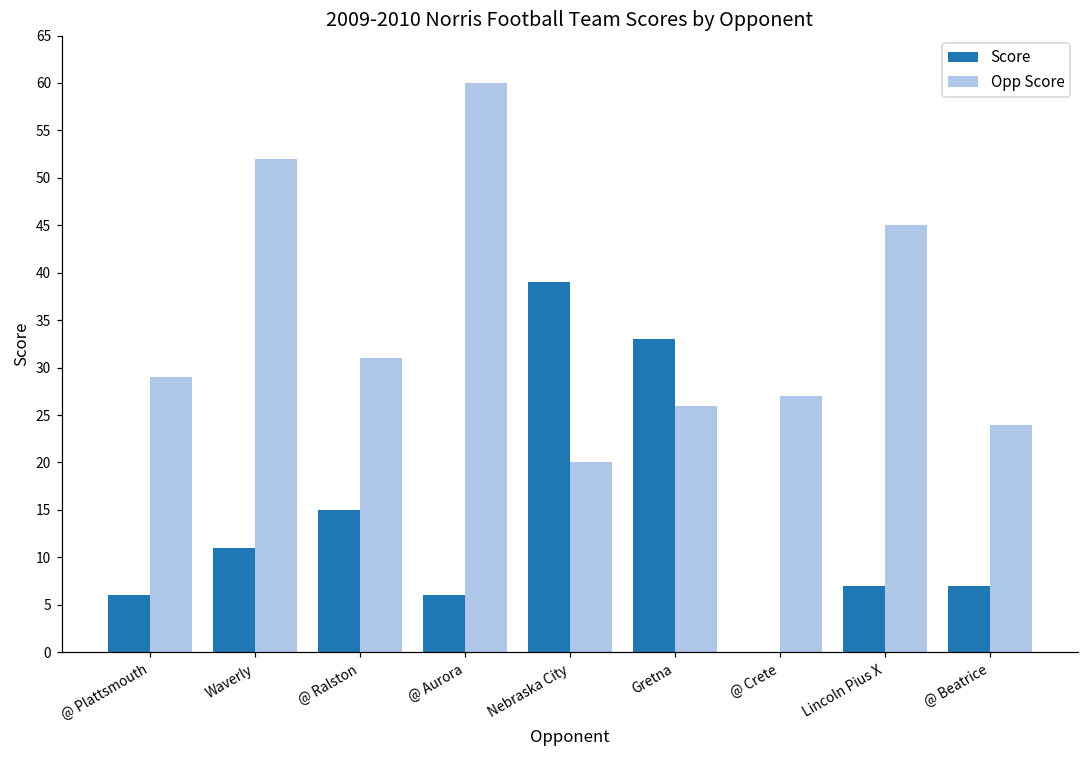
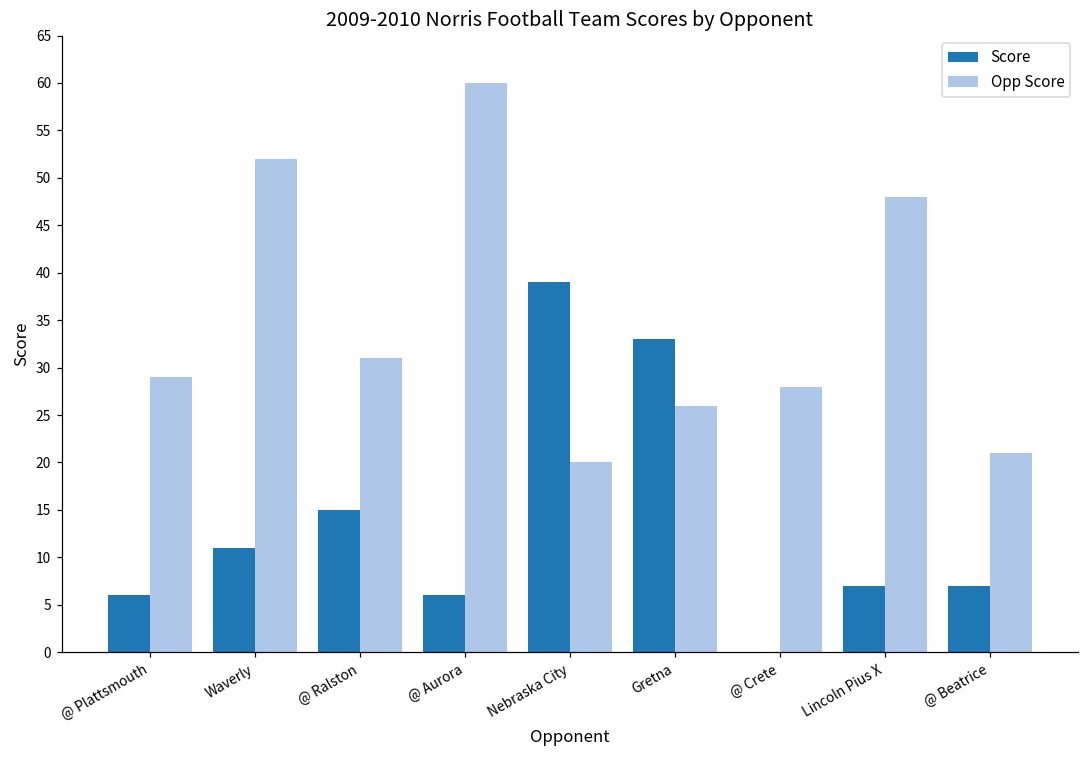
  {
    "Score": {
      "@ Plattsmouth": 6,
      "Waverly": 11,
      "@ Ralston": 15,
      "@ Aurora": 6,
      "Nebraska City": 39,
      "Gretna": 33,
      "@ Crete": 0,
      "Lincoln Pius X": 7,
      "@ Beatrice": 7
    },
    "Opp Score": {
      "@ Plattsmouth": 29,
      "Waverly": 52,
      "@ Ralston": 31,
      "@ Aurora": 60,
      "Nebraska City": 20,
      "Gretna": 26,
-     "@ Crete": 27,
-     "Lincoln Pius X": 45,
-     "@ Beatrice": 24
+     "@ Crete": 28,
+     "Lincoln Pius X": 48,
+     "@ Beatrice": 21
    }
  }
